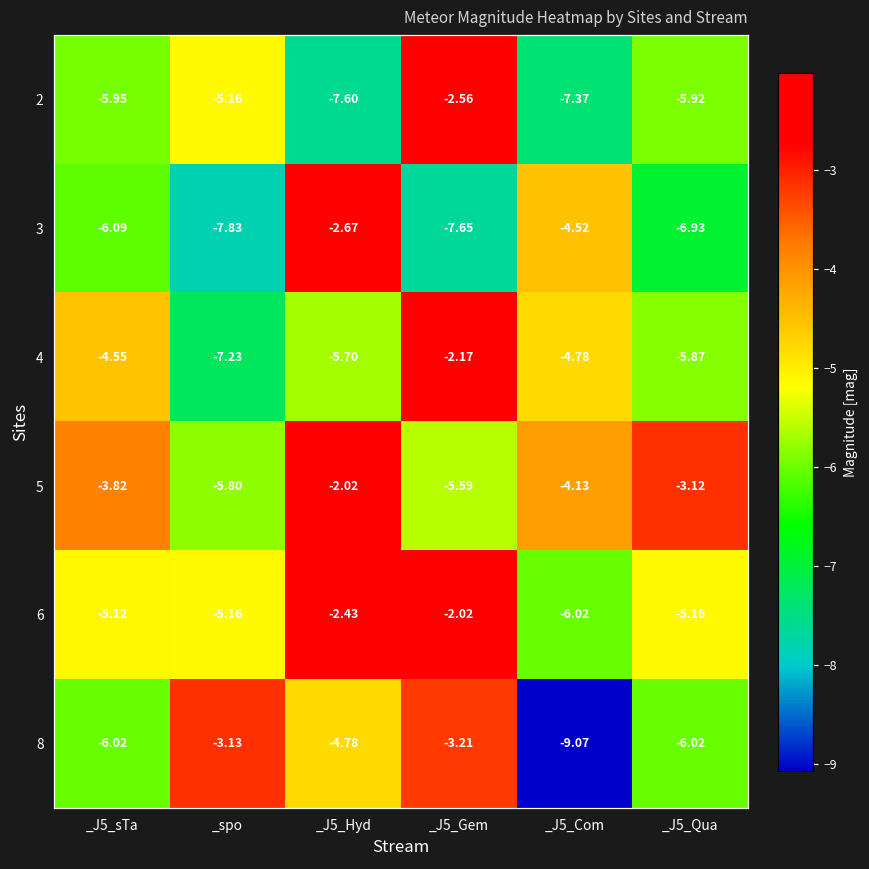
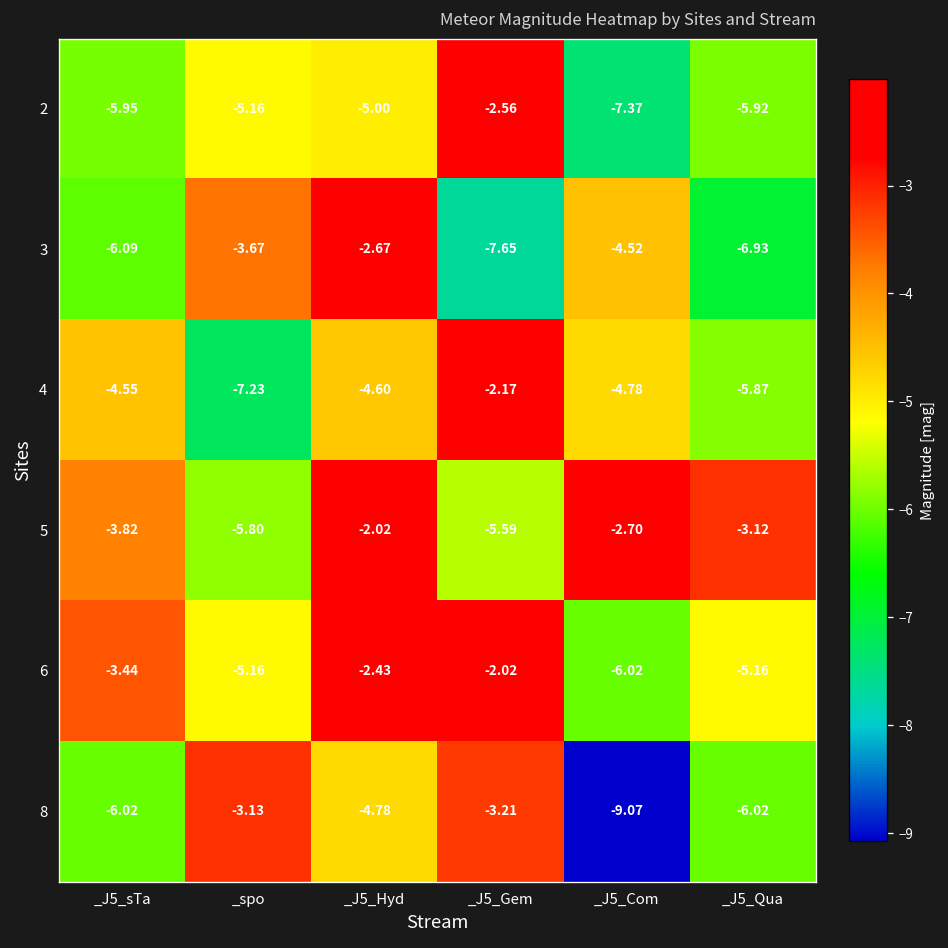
  {
    "2": {
      "_J5_sTa": -5.95,
      "_spo": -5.16,
-     "_J5_Hyd": -7.60,
+     "_J5_Hyd": -5.00,
      "_J5_Gem": -2.56,
      "_J5_Com": -7.37,
      "_J5_Qua": -5.92
    },
    "3": {
      "_J5_sTa": -6.09,
-     "_spo": -7.83,
+     "_spo": -3.67,
      "_J5_Hyd": -2.67,
      "_J5_Gem": -7.65,
      "_J5_Com": -4.52,
      "_J5_Qua": -6.93
    },
    "4": {
      "_J5_sTa": -4.55,
      "_spo": -7.23,
-     "_J5_Hyd": -5.70,
+     "_J5_Hyd": -4.60,
      "_J5_Gem": -2.17,
      "_J5_Com": -4.78,
      "_J5_Qua": -5.87
    },
    "5": {
      "_J5_sTa": -3.82,
      "_spo": -5.80,
      "_J5_Hyd": -2.02,
      "_J5_Gem": -5.59,
-     "_J5_Com": -4.13,
+     "_J5_Com": -2.70,
      "_J5_Qua": -3.12
    },
    "6": {
-     "_J5_sTa": -5.12,
+     "_J5_sTa": -3.44,
      "_spo": -5.16,
      "_J5_Hyd": -2.43,
      "_J5_Gem": -2.02,
      "_J5_Com": -6.02,
      "_J5_Qua": -5.16
    },
    "8": {
      "_J5_sTa": -6.02,
      "_spo": -3.13,
      "_J5_Hyd": -4.78,
      "_J5_Gem": -3.21,
      "_J5_Com": -9.07,
      "_J5_Qua": -6.02
    }
  }
